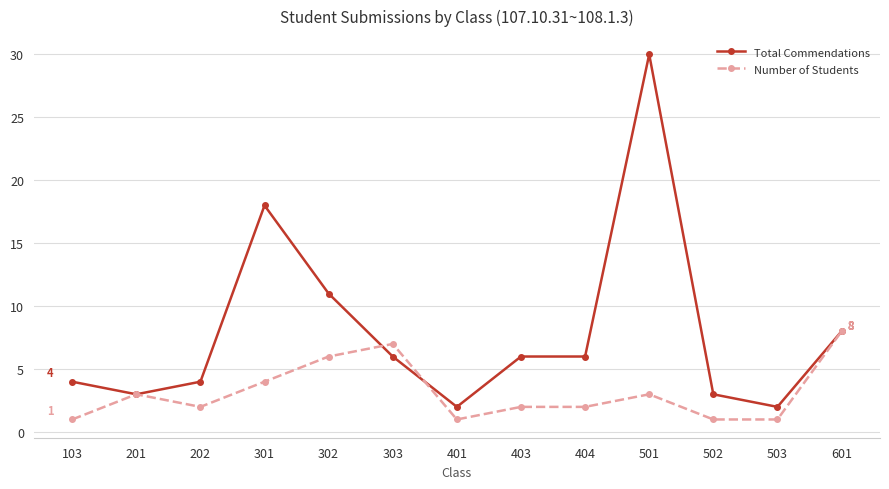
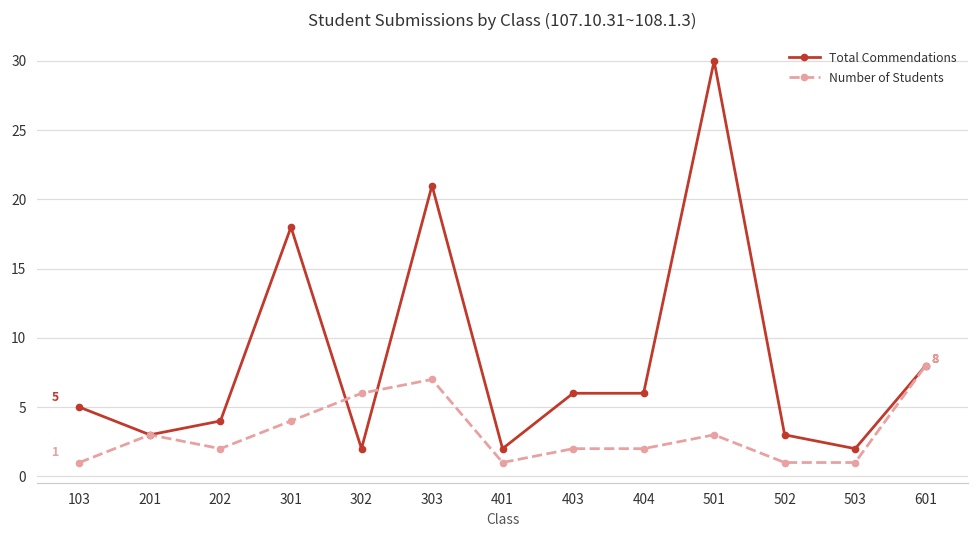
  {
    "Total Commendations": {
-     "103": 4,
-     "302": 11,
-     "303": 6
+     "103": 5,
+     "302": 2,
+     "303": 21
    },
    "Number of Students": {
      "103": 1
    }
  }
